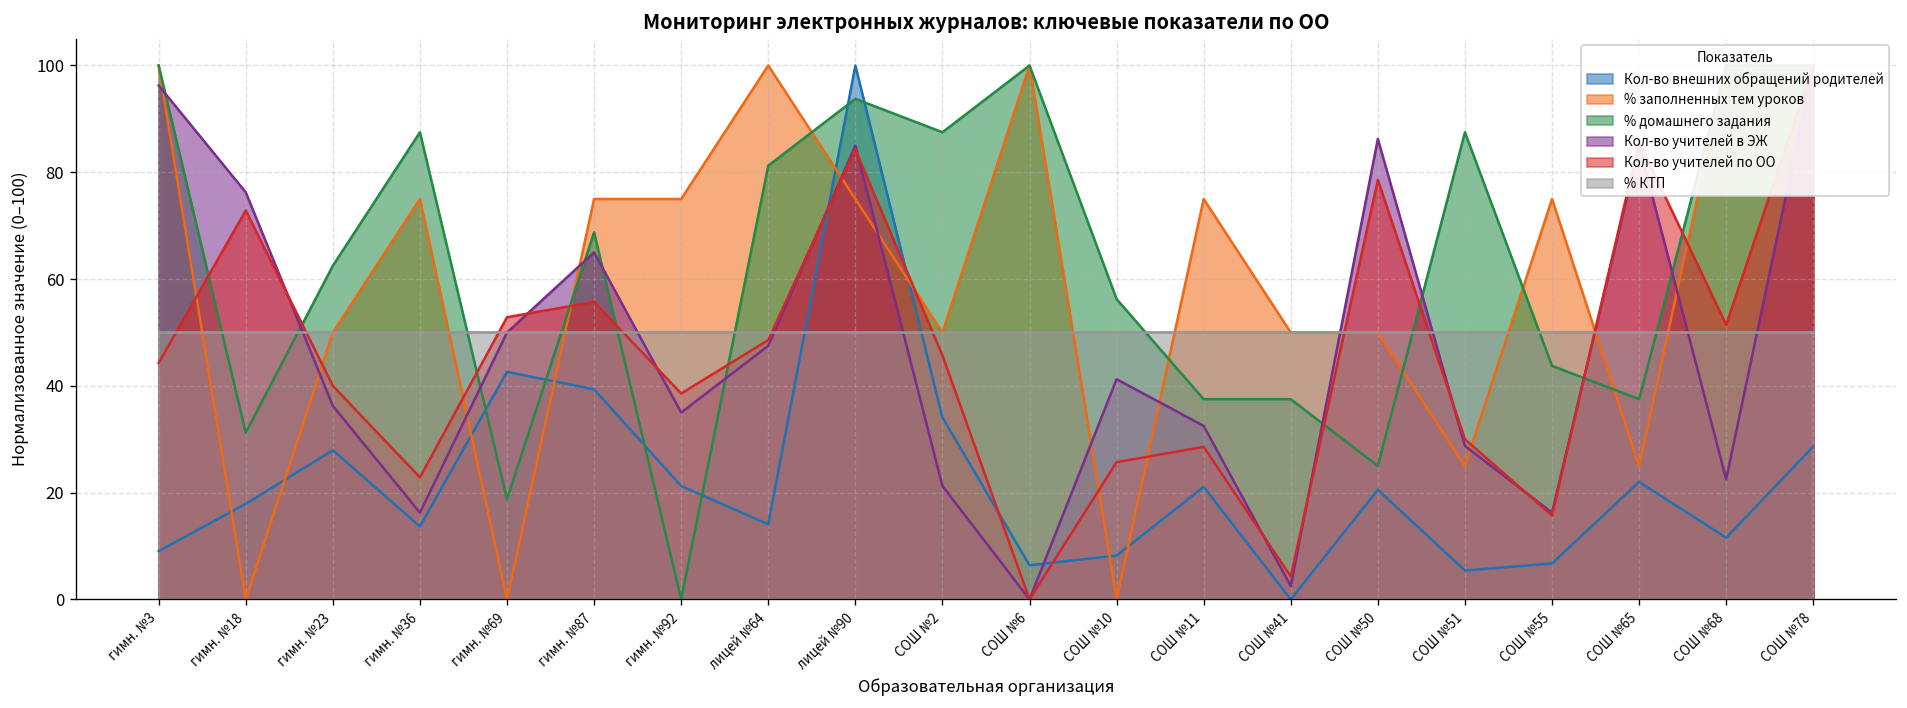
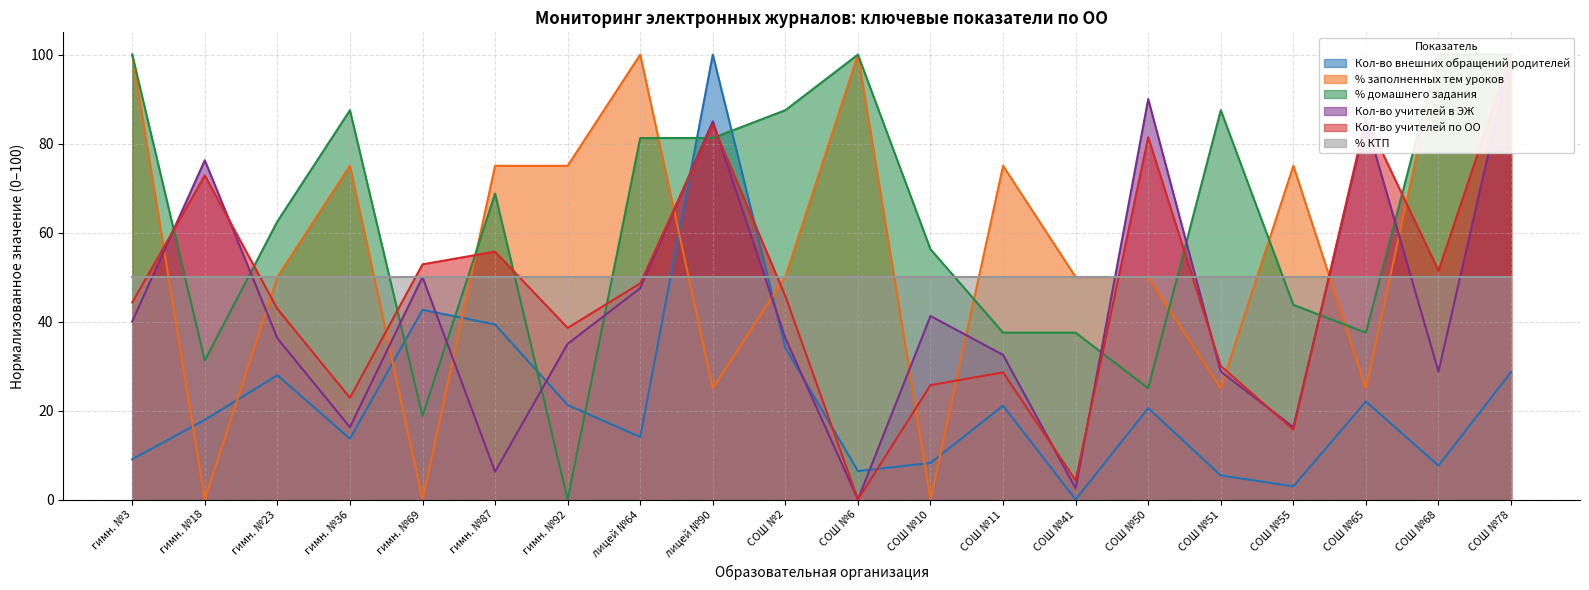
  {
    "Кол-во внешних обращений родителей": {
      "гимн. №3": 9,
      "гимн. №18": 18,
      "гимн. №23": 28,
      "гимн. №36": 14,
      "гимн. №69": 43,
      "гимн. №87": 39,
      "гимн. №92": 21,
      "лицей №64": 14,
      "лицей №90": 100,
      "СОШ №2": 34,
      "СОШ №6": 6,
      "СОШ №10": 8,
      "СОШ №11": 21,
      "СОШ №41": 0,
      "СОШ №50": 21,
      "СОШ №51": 5,
-     "СОШ №55": 7,
+     "СОШ №55": 3,
      "СОШ №65": 22,
-     "СОШ №68": 12,
+     "СОШ №68": 8,
      "СОШ №78": 29
    },
    "% заполненных тем уроков": {
      "гимн. №18": 0,
      "гимн. №36": 75,
      "гимн. №69": 0,
      "гимн. №87": 75,
      "гимн. №92": 75,
      "лицей №64": 100,
-     "лицей №90": 75,
+     "лицей №90": 25,
      "СОШ №10": 0,
      "СОШ №11": 75,
      "СОШ №51": 25,
      "СОШ №55": 75,
      "СОШ №65": 25
    },
    "% домашнего задания": {
      "гимн. №18": 31,
      "гимн. №23": 63,
      "гимн. №36": 88,
      "гимн. №69": 19,
      "гимн. №87": 69,
      "гимн. №92": 0,
      "лицей №64": 81,
-     "лицей №90": 94,
+     "лицей №90": 81,
      "СОШ №2": 88,
      "СОШ №10": 56,
      "СОШ №11": 38,
      "СОШ №41": 38,
      "СОШ №50": 25,
      "СОШ №51": 88,
      "СОШ №55": 44,
      "СОШ №65": 38
    },
    "Кол-во учителей в ЭЖ": {
-     "гимн. №3": 96,
+     "гимн. №3": 40,
      "гимн. №18": 76,
      "гимн. №23": 36,
      "гимн. №36": 16,
-     "гимн. №87": 65,
+     "гимн. №87": 6,
      "гимн. №92": 35,
      "лицей №64": 48,
      "лицей №90": 85,
-     "СОШ №2": 21,
+     "СОШ №2": 36,
      "СОШ №10": 41,
      "СОШ №11": 33,
      "СОШ №41": 3,
-     "СОШ №50": 86,
+     "СОШ №50": 90,
      "СОШ №51": 29,
-     "СОШ №68": 23
+     "СОШ №68": 29
    },
    "Кол-во учителей по ОО": {
      "гимн. №3": 44,
      "гимн. №18": 73,
-     "гимн. №23": 40,
+     "гимн. №23": 43,
      "гимн. №36": 23,
      "гимн. №69": 53,
      "гимн. №87": 56,
      "гимн. №92": 39,
      "лицей №64": 49,
      "лицей №90": 84,
      "СОШ №2": 46,
      "СОШ №10": 26,
      "СОШ №11": 29,
      "СОШ №41": 4,
-     "СОШ №50": 79,
+     "СОШ №50": 81,
      "СОШ №51": 30,
      "СОШ №68": 51
    },
    "% КТП": {
      "гимн. №3": 50,
      "гимн. №18": 50,
      "гимн. №36": 50,
      "гимн. №87": 50,
      "гимн. №92": 50,
      "лицей №64": 50,
      "лицей №90": 50,
      "СОШ №6": 50,
      "СОШ №10": 50,
      "СОШ №11": 50,
      "СОШ №51": 50,
      "СОШ №55": 50,
      "СОШ №65": 50,
      "СОШ №68": 50,
      "СОШ №78": 50
    }
  }
